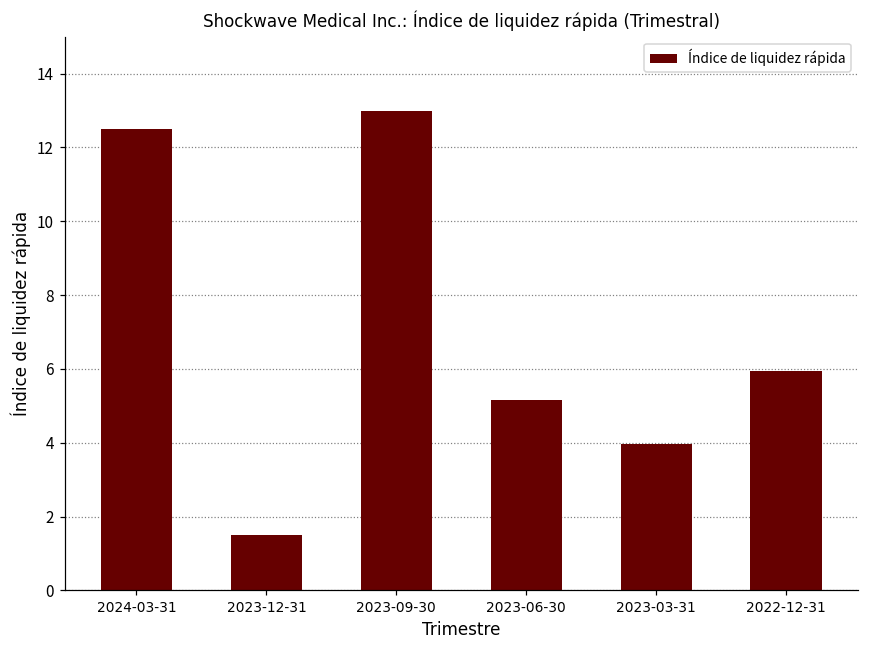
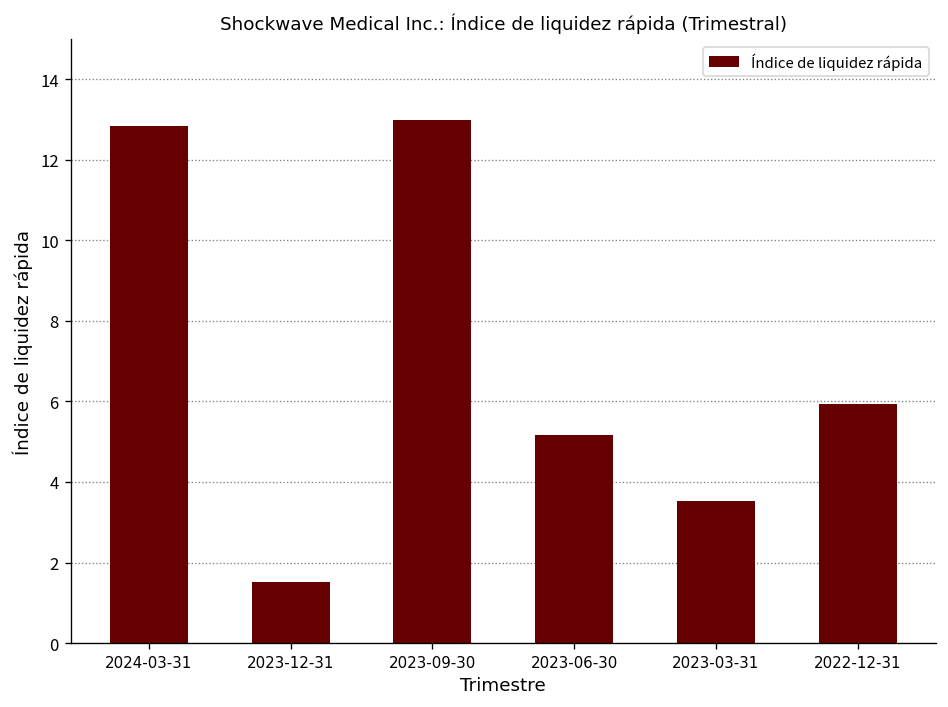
  {
-   "2024-03-31": 12.5,
+   "2024-03-31": 12.9,
    "2023-12-31": 1.5,
    "2023-09-30": 13.0,
    "2023-06-30": 5.2,
-   "2023-03-31": 4.0,
+   "2023-03-31": 3.5,
    "2022-12-31": 5.9
  }
